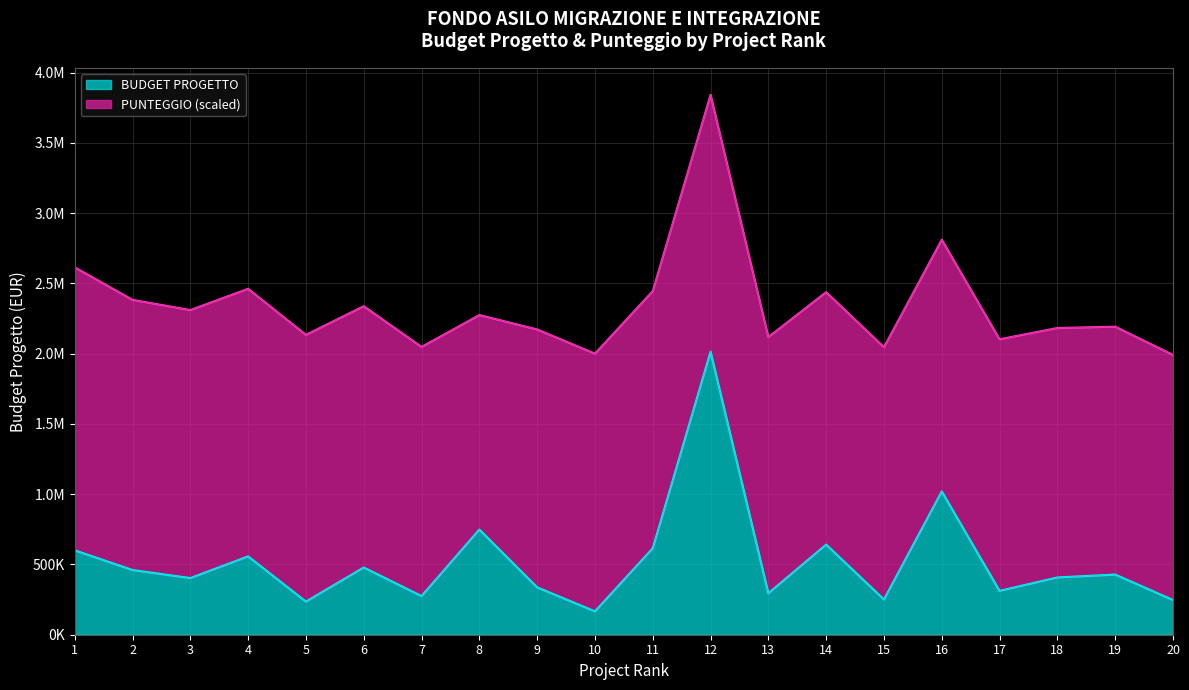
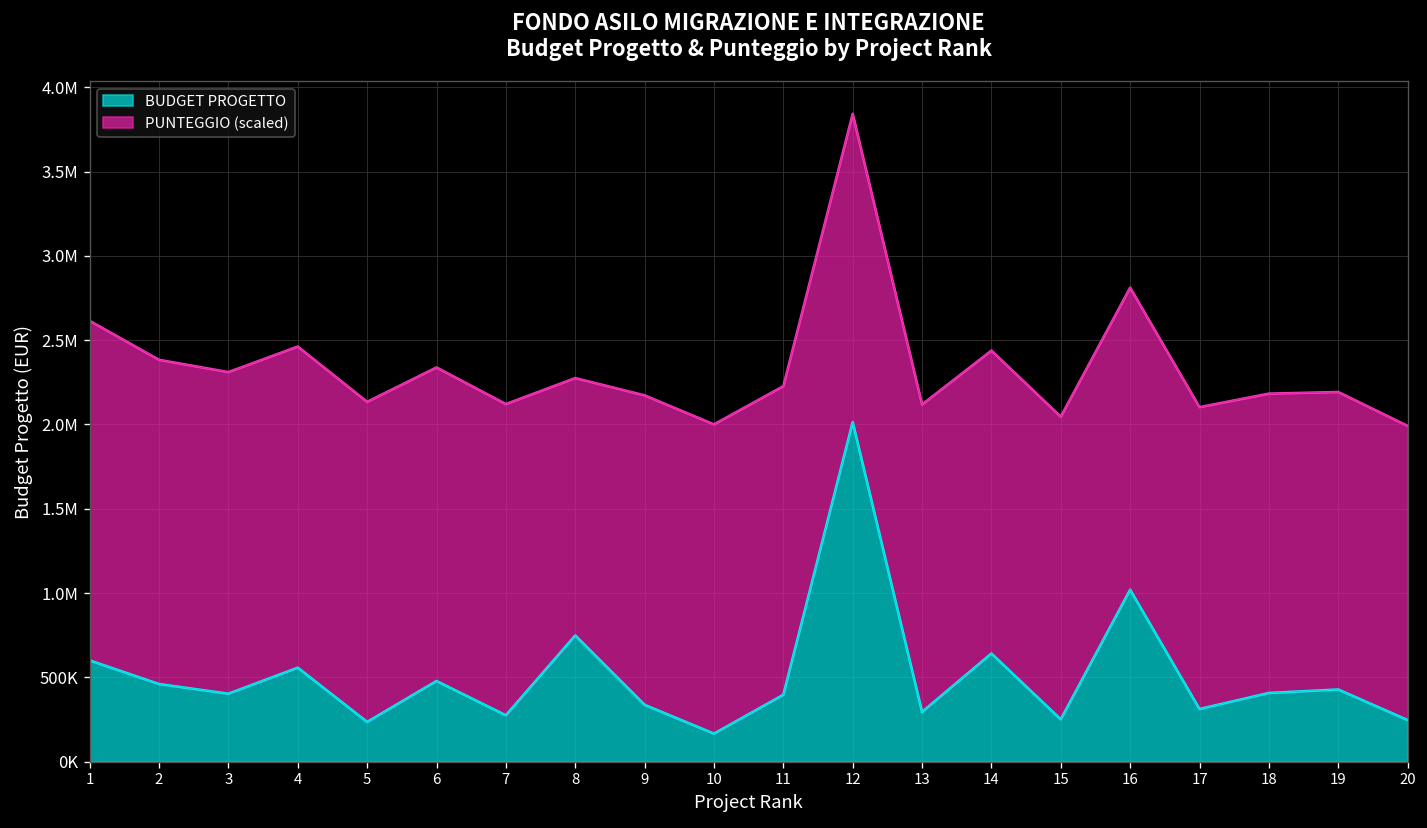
  {
    "BUDGET PROGETTO": {
      "1": 600000,
      "2": 460000,
      "3": 400000,
      "4": 560000,
      "5": 240000,
      "6": 480000,
      "7": 280000,
      "8": 750000,
      "9": 340000,
      "10": 170000,
-     "11": 610000,
+     "11": 400000,
      "12": 2010000,
      "13": 290000,
      "14": 640000,
      "15": 250000,
      "16": 1020000,
      "17": 310000,
      "18": 410000,
      "19": 430000,
      "20": 250000
    },
    "PUNTEGGIO (scaled)": {
      "1": 2010000,
      "2": 1920000,
      "3": 1910000,
      "4": 1900000,
      "5": 1900000,
      "6": 1860000,
-     "7": 1770000,
+     "7": 1850000,
      "8": 1530000,
      "9": 1840000,
      "10": 1830000,
      "11": 1830000,
      "12": 1830000,
      "13": 1820000,
      "14": 1800000,
      "15": 1800000,
      "16": 1790000,
      "17": 1790000,
      "18": 1780000,
      "19": 1760000,
      "20": 1740000
    }
  }
